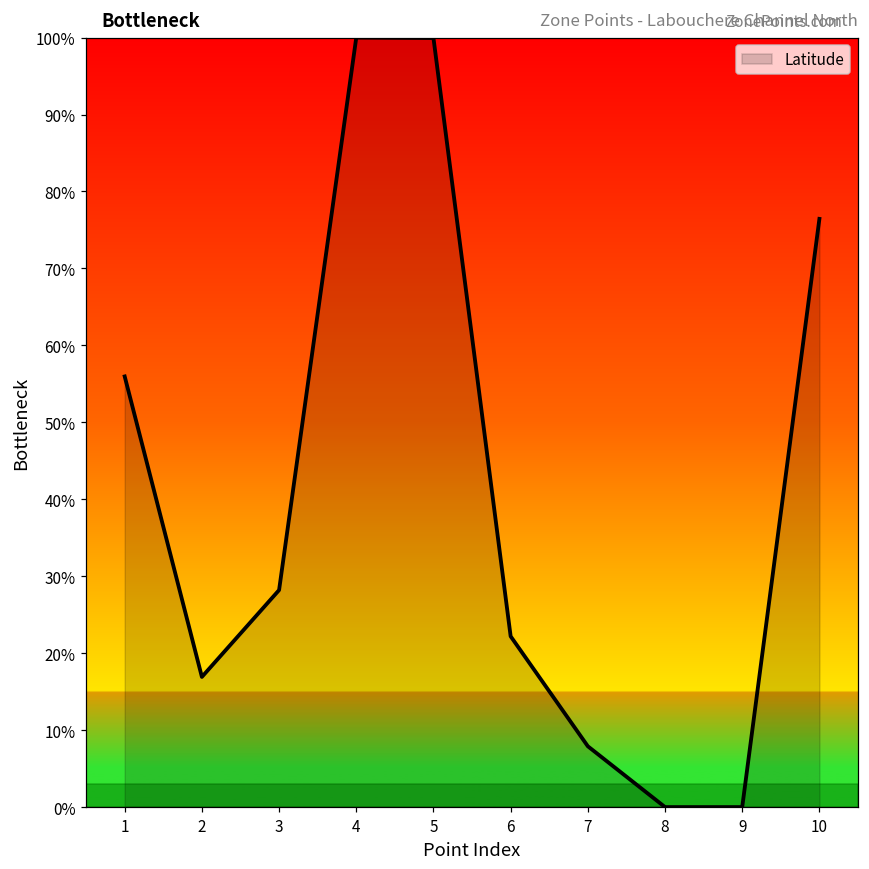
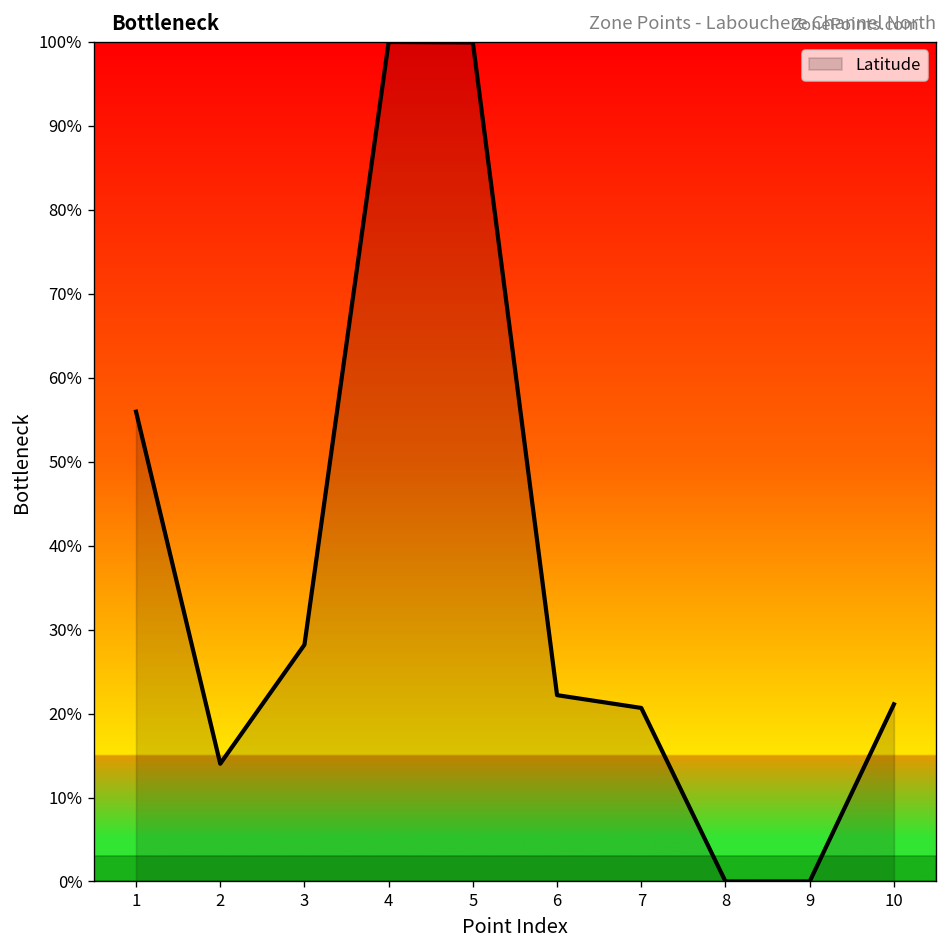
  {
    "1": "56%",
-   "2": "17%",
+   "2": "14%",
    "3": "28%",
    "4": "100%",
    "5": "100%",
    "6": "22%",
-   "7": "8%",
-   "10": "76%"
+   "7": "21%",
+   "10": "21%"
  }
